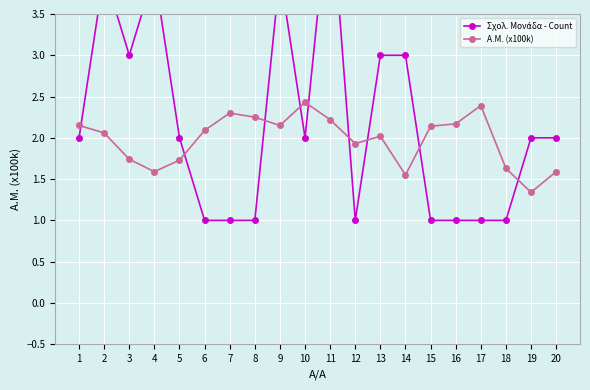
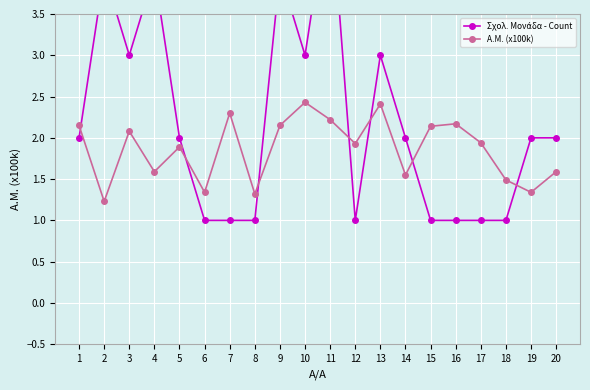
  {
    "Σχολ. Μονάδα - Count": {
      "1": 2,
      "3": 3,
      "5": 2,
      "6": 1,
      "7": 1,
      "8": 1,
-     "10": 2,
+     "10": 3,
      "12": 1,
      "13": 3,
-     "14": 3,
+     "14": 2,
      "15": 1,
      "16": 1,
      "17": 1,
      "18": 1,
      "19": 2,
      "20": 2
    },
    "Α.Μ. (x100k)": {
      "1": 2.2,
-     "2": 2.1,
-     "3": 1.7,
+     "2": 1.2,
+     "3": 2.1,
      "4": 1.6,
-     "5": 1.7,
-     "6": 2.1,
+     "5": 1.9,
+     "6": 1.3,
      "7": 2.3,
-     "8": 2.3,
+     "8": 1.3,
      "9": 2.2,
      "10": 2.4,
      "11": 2.2,
      "12": 1.9,
-     "13": 2.0,
+     "13": 2.4,
      "14": 1.6,
      "15": 2.1,
      "16": 2.2,
-     "17": 2.4,
-     "18": 1.6,
+     "17": 1.9,
+     "18": 1.5,
      "19": 1.3,
      "20": 1.6
    }
  }
